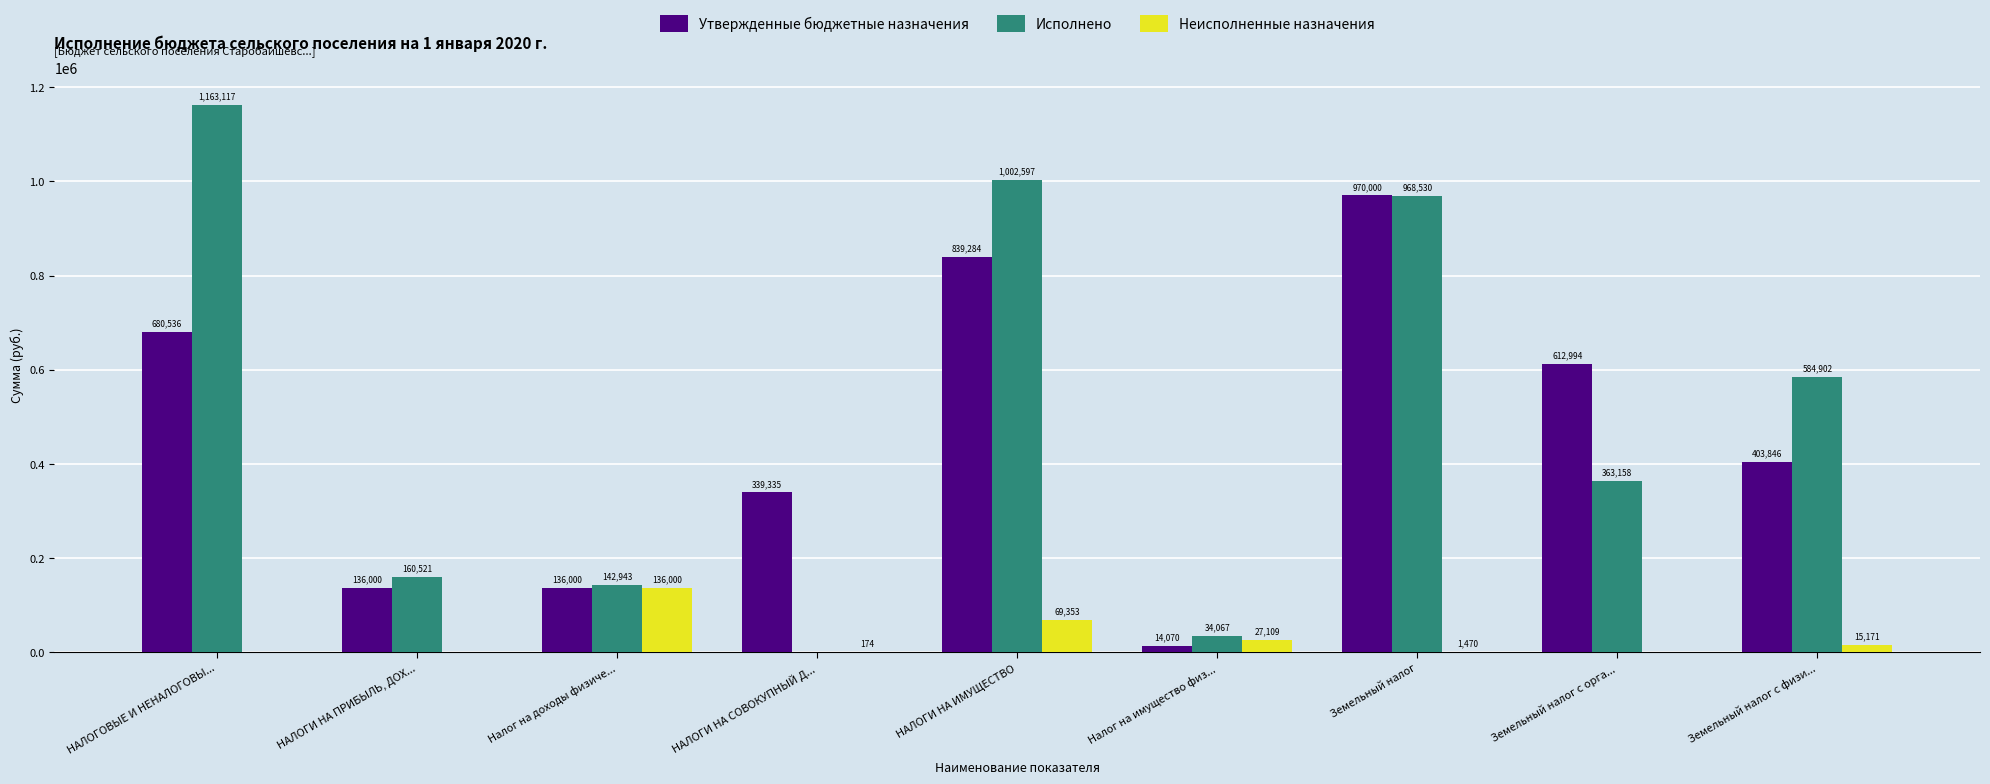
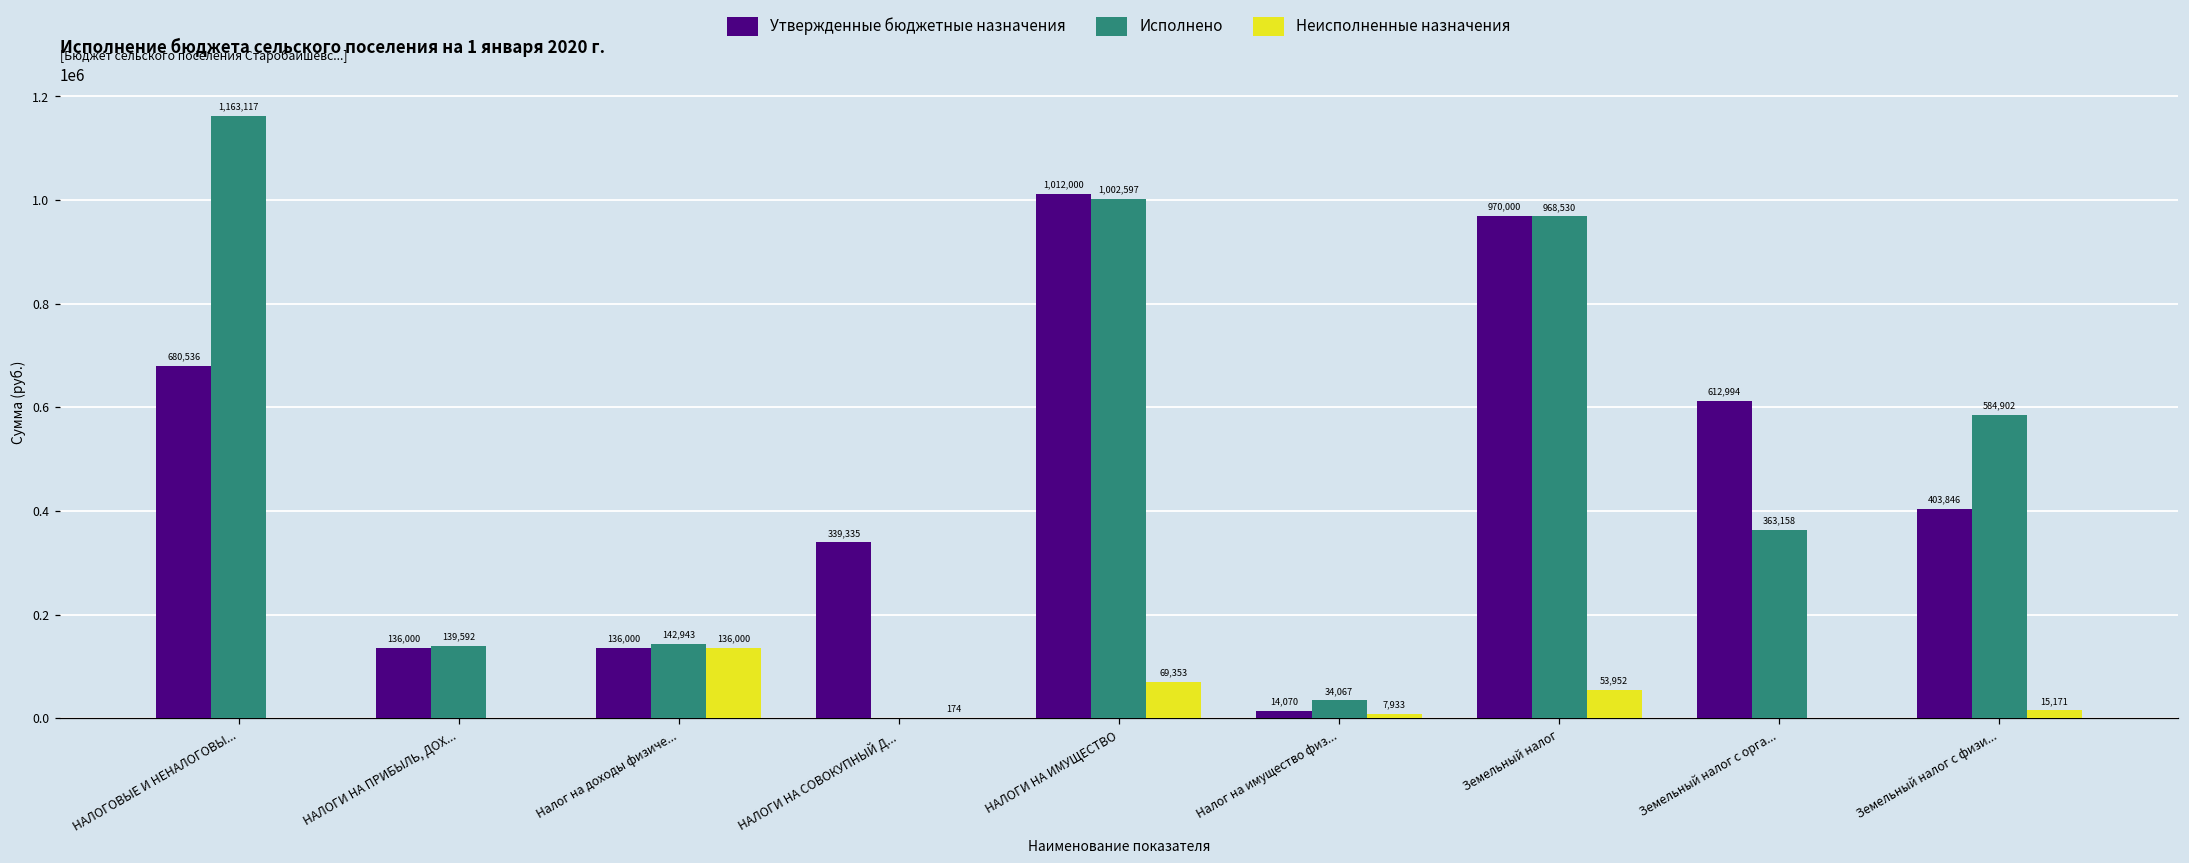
  {
    "Утвержденные бюджетные назначения": {
      "НАЛОГОВЫЕ И НЕНАЛОГОВЫ...": "680,536",
      "НАЛОГИ НА ПРИБЫЛЬ, ДОХ...": "136,000",
      "Налог на доходы физиче...": "136,000",
      "НАЛОГИ НА СОВОКУПНЫЙ Д...": "339,335",
-     "НАЛОГИ НА ИМУЩЕСТВО": "839,284",
+     "НАЛОГИ НА ИМУЩЕСТВО": "1,012,000",
      "Налог на имущество физ...": "14,070",
      "Земельный налог": "970,000",
      "Земельный налог с орга...": "612,994",
      "Земельный налог с физи...": "403,846"
    },
    "Исполнено": {
      "НАЛОГОВЫЕ И НЕНАЛОГОВЫ...": "1,163,117",
-     "НАЛОГИ НА ПРИБЫЛЬ, ДОХ...": "160,521",
+     "НАЛОГИ НА ПРИБЫЛЬ, ДОХ...": "139,592",
      "Налог на доходы физиче...": "142,943",
      "НАЛОГИ НА ИМУЩЕСТВО": "1,002,597",
      "Налог на имущество физ...": "34,067",
      "Земельный налог": "968,530",
      "Земельный налог с орга...": "363,158",
      "Земельный налог с физи...": "584,902"
    },
    "Неисполненные назначения": {
      "Налог на доходы физиче...": "136,000",
      "НАЛОГИ НА СОВОКУПНЫЙ Д...": "174",
      "НАЛОГИ НА ИМУЩЕСТВО": "69,353",
-     "Налог на имущество физ...": "27,109",
-     "Земельный налог": "1,470",
+     "Налог на имущество физ...": "7,933",
+     "Земельный налог": "53,952",
      "Земельный налог с физи...": "15,171"
    }
  }
